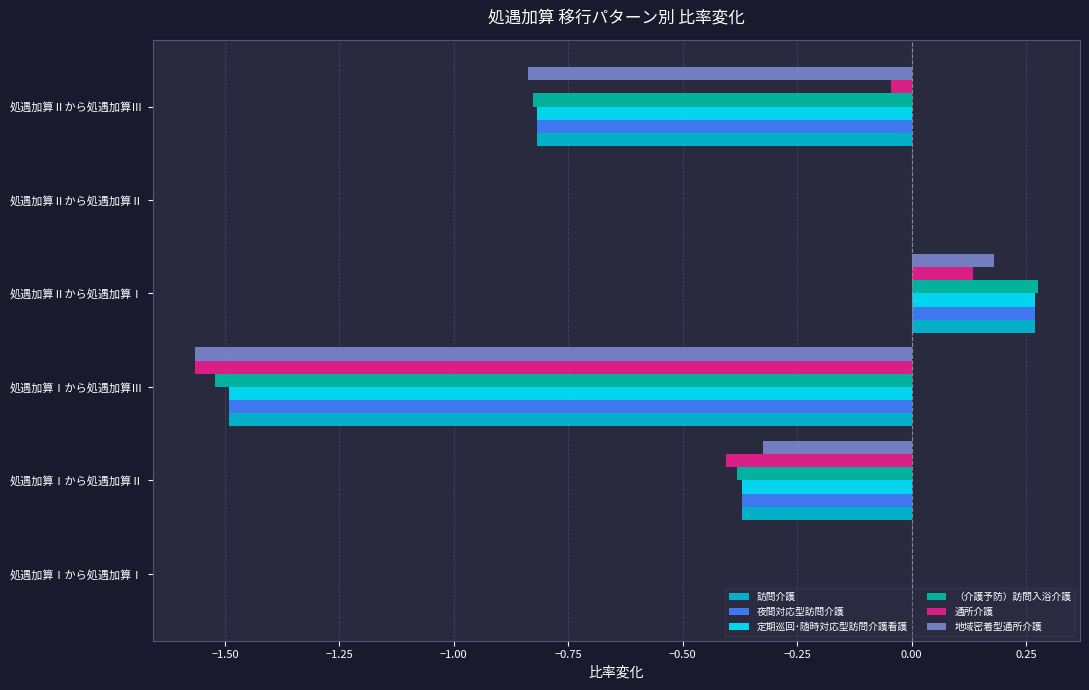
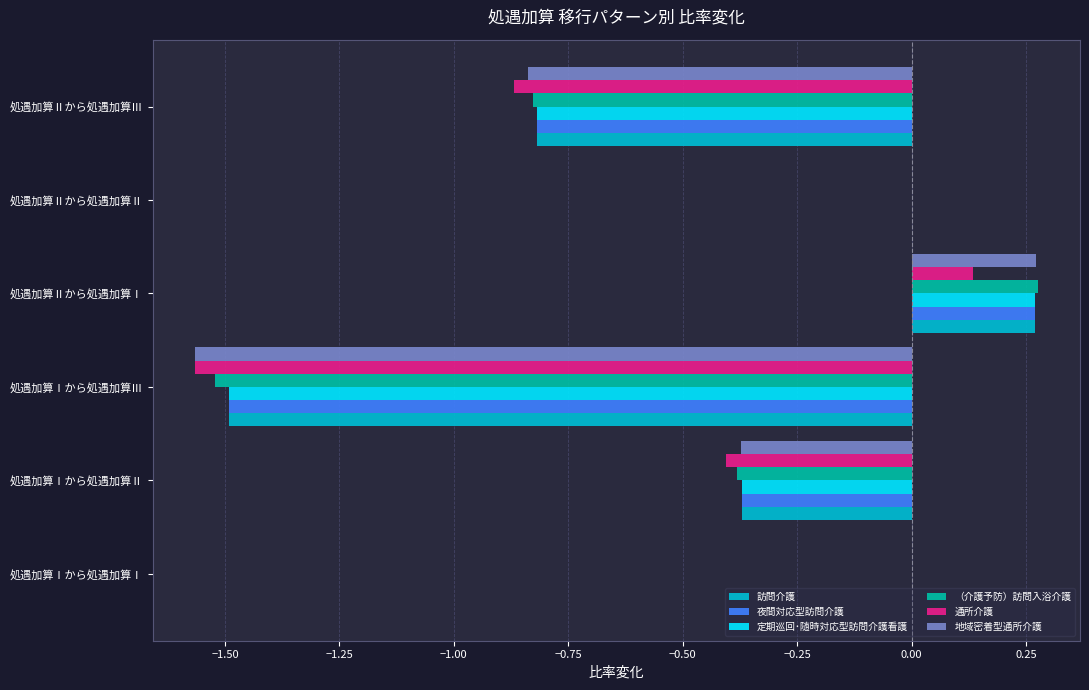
  {
    "夜間対応型訪問介護": {
      "処遇加算Ⅱから処遇加算Ⅲ": -0.82,
      "処遇加算Ⅱから処遇加算Ⅱ": 0.00,
      "処遇加算Ⅱから処遇加算Ⅰ": 0.27,
      "処遇加算Ⅰから処遇加算Ⅲ": -1.49,
      "処遇加算Ⅰから処遇加算Ⅱ": -0.37
    },
    "通所介護": {
-     "処遇加算Ⅱから処遇加算Ⅲ": -0.04,
+     "処遇加算Ⅱから処遇加算Ⅲ": -0.87,
      "処遇加算Ⅱから処遇加算Ⅱ": 0.00,
      "処遇加算Ⅱから処遇加算Ⅰ": 0.13,
      "処遇加算Ⅰから処遇加算Ⅲ": -1.57,
      "処遇加算Ⅰから処遇加算Ⅱ": -0.40,
      "処遇加算Ⅰから処遇加算Ⅰ": 0.00
    },
    "地域密着型通所介護": {
      "処遇加算Ⅱから処遇加算Ⅲ": -0.84,
      "処遇加算Ⅱから処遇加算Ⅱ": 0.00,
-     "処遇加算Ⅱから処遇加算Ⅰ": 0.18,
+     "処遇加算Ⅱから処遇加算Ⅰ": 0.27,
      "処遇加算Ⅰから処遇加算Ⅲ": -1.57,
-     "処遇加算Ⅰから処遇加算Ⅱ": -0.33,
+     "処遇加算Ⅰから処遇加算Ⅱ": -0.37,
      "処遇加算Ⅰから処遇加算Ⅰ": 0.00
    }
  }
